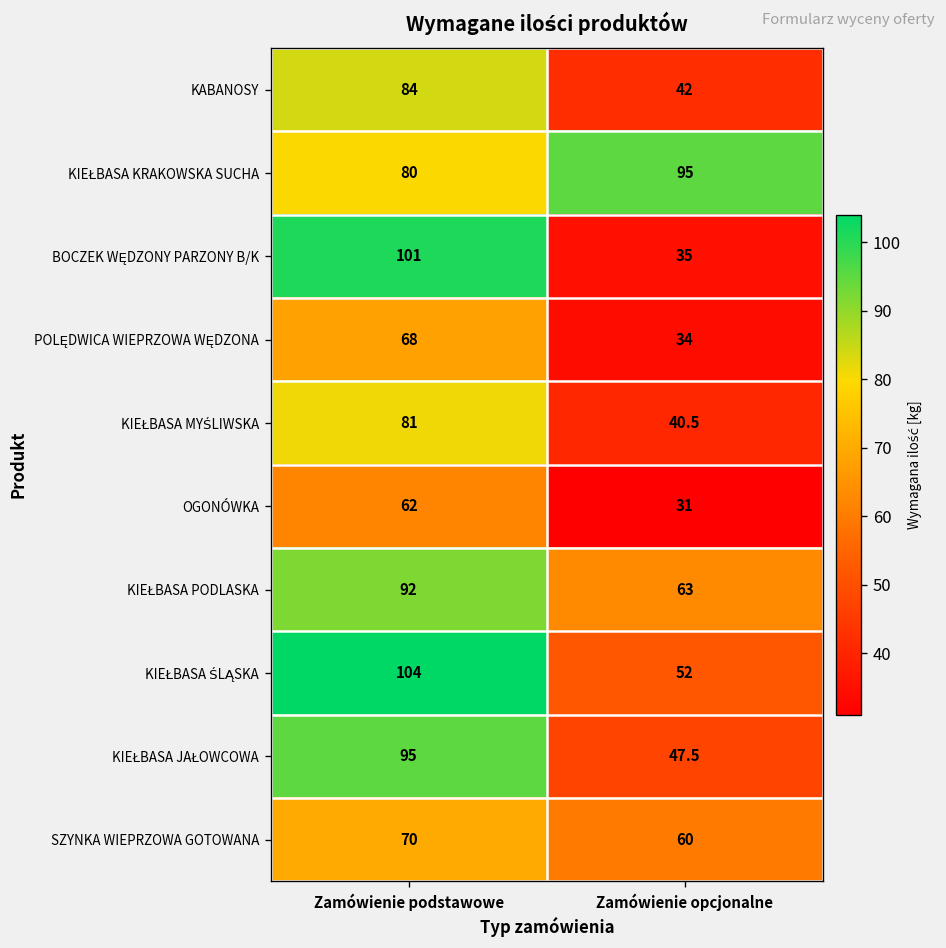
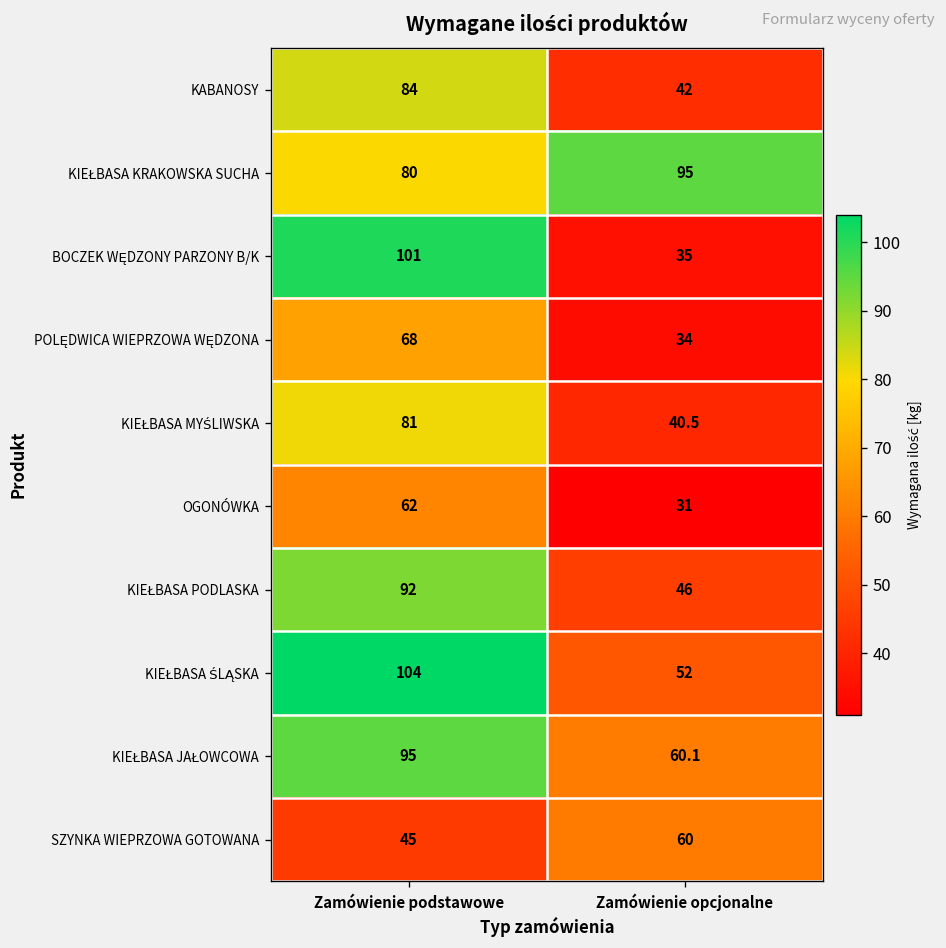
  {
    "KABANOSY": {
      "Zamówienie podstawowe": 84,
      "Zamówienie opcjonalne": 42
    },
    "KIEŁBASA KRAKOWSKA SUCHA": {
      "Zamówienie podstawowe": 80,
      "Zamówienie opcjonalne": 95
    },
    "BOCZEK WĘDZONY PARZONY B/K": {
      "Zamówienie podstawowe": 101,
      "Zamówienie opcjonalne": 35
    },
    "POLĘDWICA WIEPRZOWA WĘDZONA": {
      "Zamówienie podstawowe": 68,
      "Zamówienie opcjonalne": 34
    },
    "KIEŁBASA MYŚLIWSKA": {
      "Zamówienie podstawowe": 81,
      "Zamówienie opcjonalne": 40.5
    },
    "OGONÓWKA": {
      "Zamówienie podstawowe": 62,
      "Zamówienie opcjonalne": 31
    },
    "KIEŁBASA PODLASKA": {
      "Zamówienie podstawowe": 92,
-     "Zamówienie opcjonalne": 63
+     "Zamówienie opcjonalne": 46
    },
    "KIEŁBASA ŚLĄSKA": {
      "Zamówienie podstawowe": 104,
      "Zamówienie opcjonalne": 52
    },
    "KIEŁBASA JAŁOWCOWA": {
      "Zamówienie podstawowe": 95,
-     "Zamówienie opcjonalne": 47.5
+     "Zamówienie opcjonalne": 60.1
    },
    "SZYNKA WIEPRZOWA GOTOWANA": {
-     "Zamówienie podstawowe": 70,
+     "Zamówienie podstawowe": 45,
      "Zamówienie opcjonalne": 60
    }
  }
